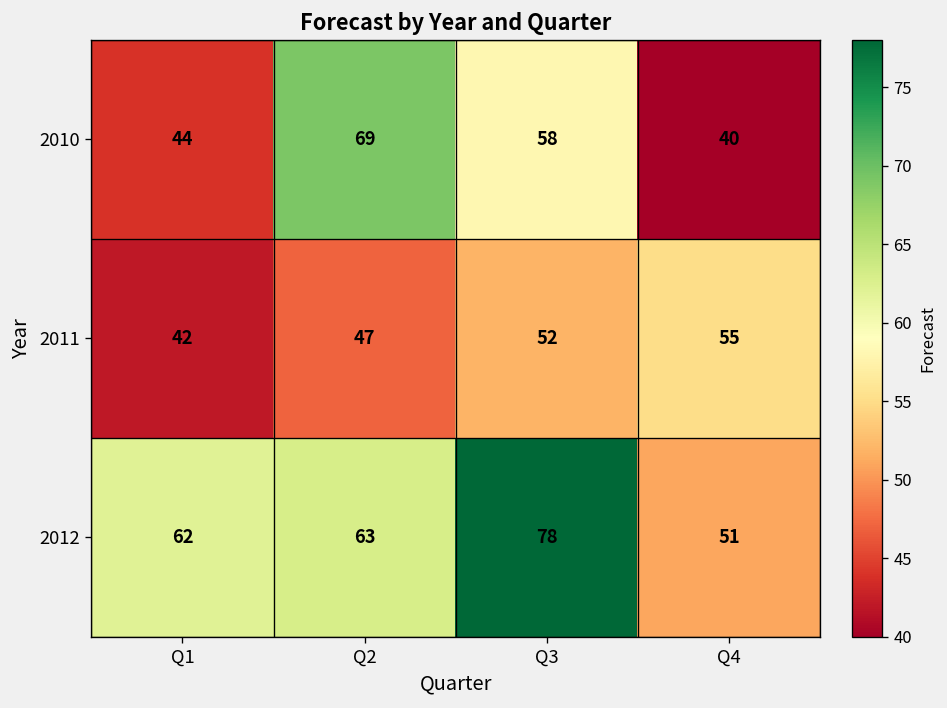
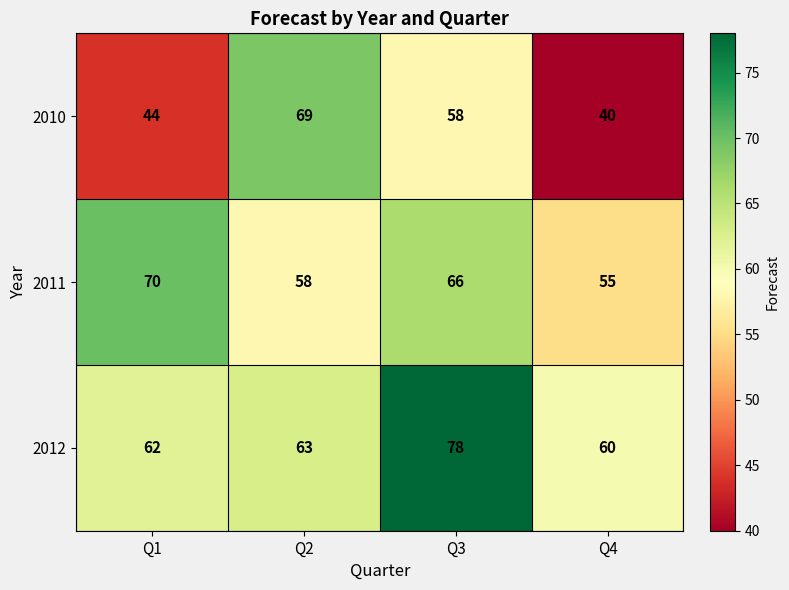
  {
    "2010": {
      "Q1": 44,
      "Q2": 69,
      "Q3": 58,
      "Q4": 40
    },
    "2011": {
-     "Q1": 42,
-     "Q2": 47,
-     "Q3": 52,
+     "Q1": 70,
+     "Q2": 58,
+     "Q3": 66,
      "Q4": 55
    },
    "2012": {
      "Q1": 62,
      "Q2": 63,
      "Q3": 78,
-     "Q4": 51
+     "Q4": 60
    }
  }
